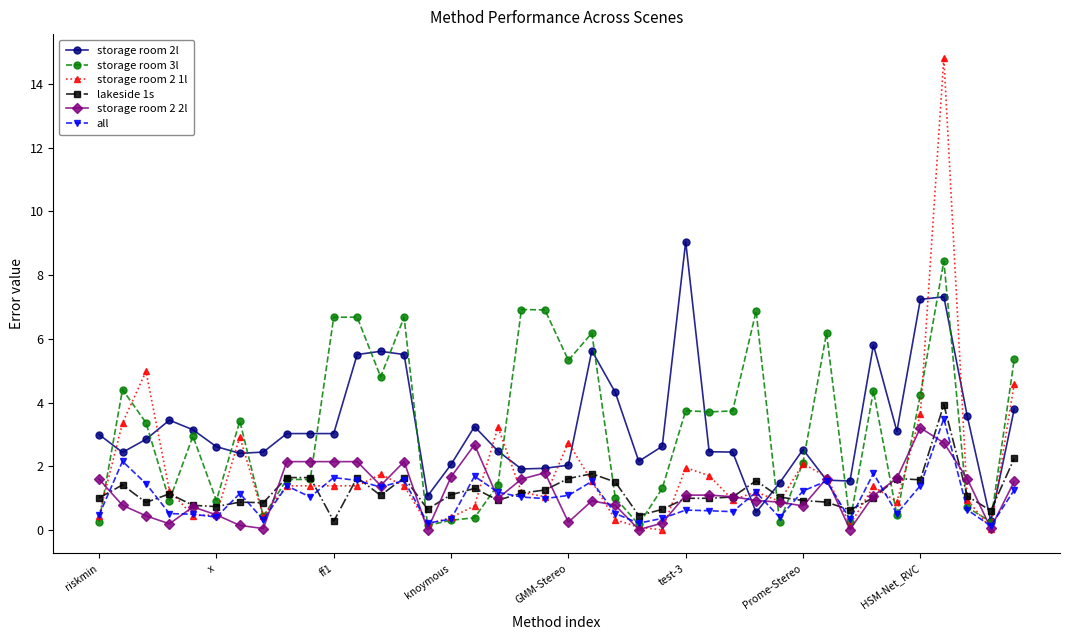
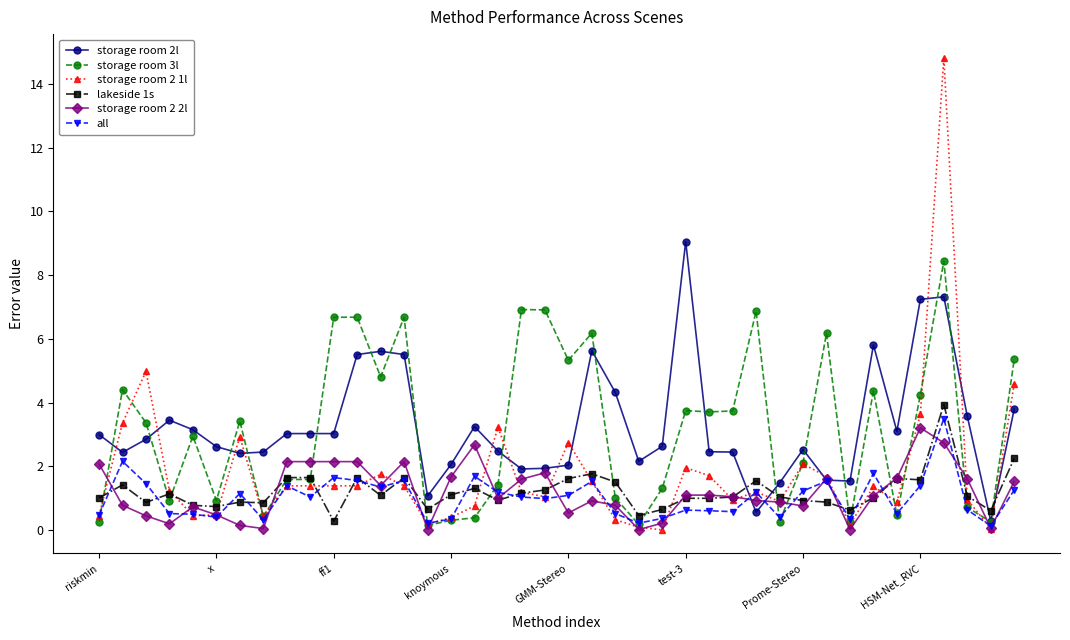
  {
    "storage room 2l": {
      "riskmin": 3.0,
      "x": 2.6,
      "ff1": 3.0,
      "knoymous": 2.1,
      "GMM-Stereo": 2.0,
      "test-3": 9.1,
      "Prome-Stereo": 2.5,
      "HSM-Net_RVC": 7.2
    },
    "storage room 3l": {
      "riskmin": 0.3,
      "x": 0.9,
      "ff1": 6.7,
      "GMM-Stereo": 5.3,
      "test-3": 3.8,
      "HSM-Net_RVC": 4.3
    },
    "storage room 2 1l": {
      "ff1": 1.4,
      "GMM-Stereo": 2.8,
      "test-3": 2.0,
      "HSM-Net_RVC": 3.6
    },
    "lakeside 1s": {
      "riskmin": 1.0,
      "x": 0.7,
      "ff1": 0.3,
      "knoymous": 1.1,
      "GMM-Stereo": 1.6,
      "test-3": 1.0,
      "Prome-Stereo": 0.9,
      "HSM-Net_RVC": 1.6
    },
    "storage room 2 2l": {
-     "riskmin": 1.6,
+     "riskmin": 2.1,
      "ff1": 2.2,
      "knoymous": 1.7,
-     "GMM-Stereo": 0.3,
+     "GMM-Stereo": 0.5,
      "test-3": 1.1,
      "Prome-Stereo": 0.8,
      "HSM-Net_RVC": 3.2
    },
    "all": {
      "ff1": 1.7,
      "GMM-Stereo": 1.1,
      "test-3": 0.6,
      "Prome-Stereo": 1.2,
      "HSM-Net_RVC": 1.4
    }
  }
